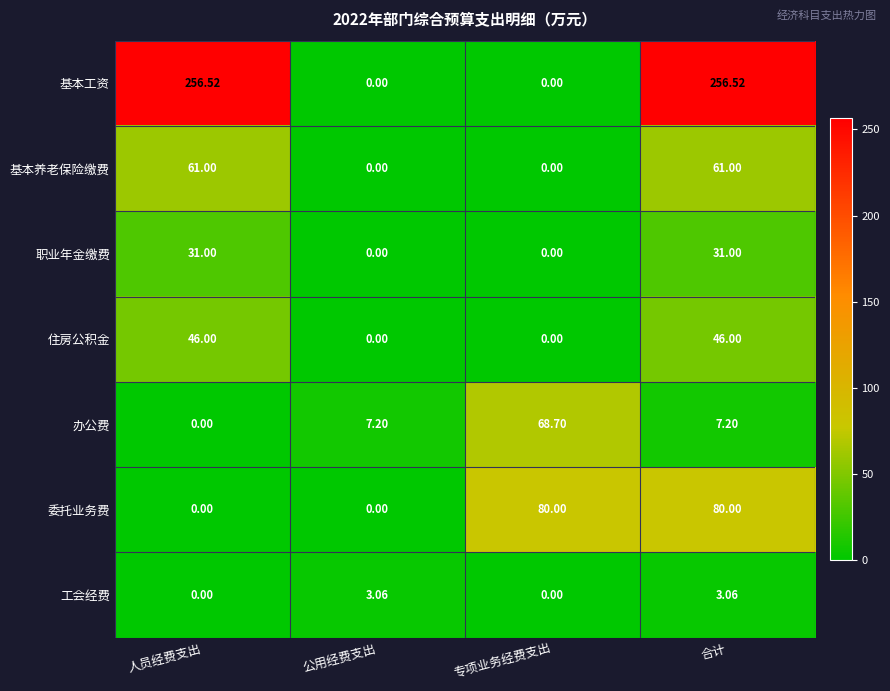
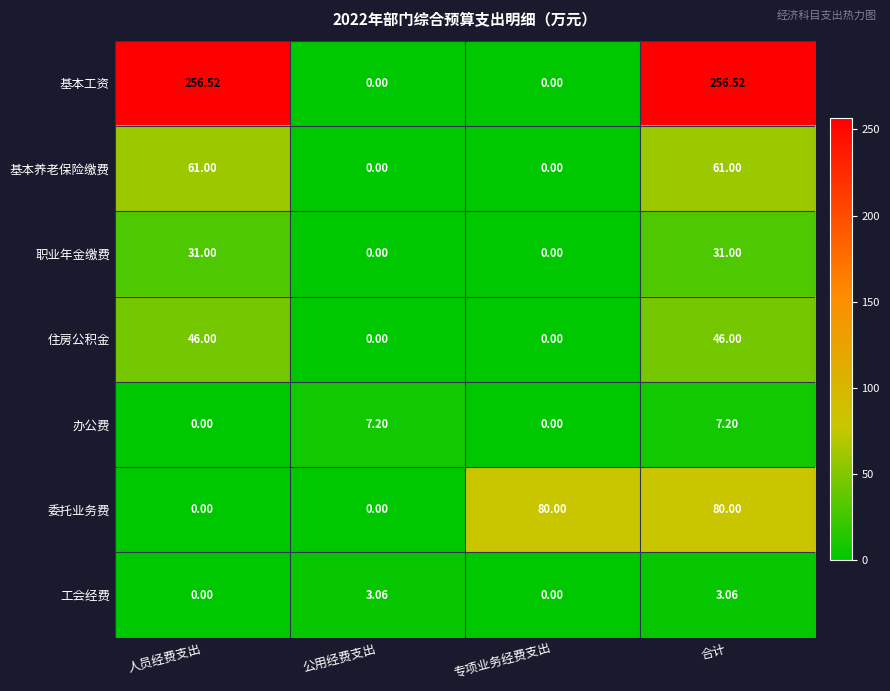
  {
    "基本工资": {
      "人员经费支出": 256.52,
      "公用经费支出": 0.00,
      "专项业务经费支出": 0.00,
      "合计": 256.52
    },
    "基本养老保险缴费": {
      "人员经费支出": 61.00,
      "公用经费支出": 0.00,
      "专项业务经费支出": 0.00,
      "合计": 61.00
    },
    "职业年金缴费": {
      "人员经费支出": 31.00,
      "公用经费支出": 0.00,
      "专项业务经费支出": 0.00,
      "合计": 31.00
    },
    "住房公积金": {
      "人员经费支出": 46.00,
      "公用经费支出": 0.00,
      "专项业务经费支出": 0.00,
      "合计": 46.00
    },
    "办公费": {
      "人员经费支出": 0.00,
      "公用经费支出": 7.20,
-     "专项业务经费支出": 68.70,
+     "专项业务经费支出": 0.00,
      "合计": 7.20
    },
    "委托业务费": {
      "人员经费支出": 0.00,
      "公用经费支出": 0.00,
      "专项业务经费支出": 80.00,
      "合计": 80.00
    },
    "工会经费": {
      "人员经费支出": 0.00,
      "公用经费支出": 3.06,
      "专项业务经费支出": 0.00,
      "合计": 3.06
    }
  }
